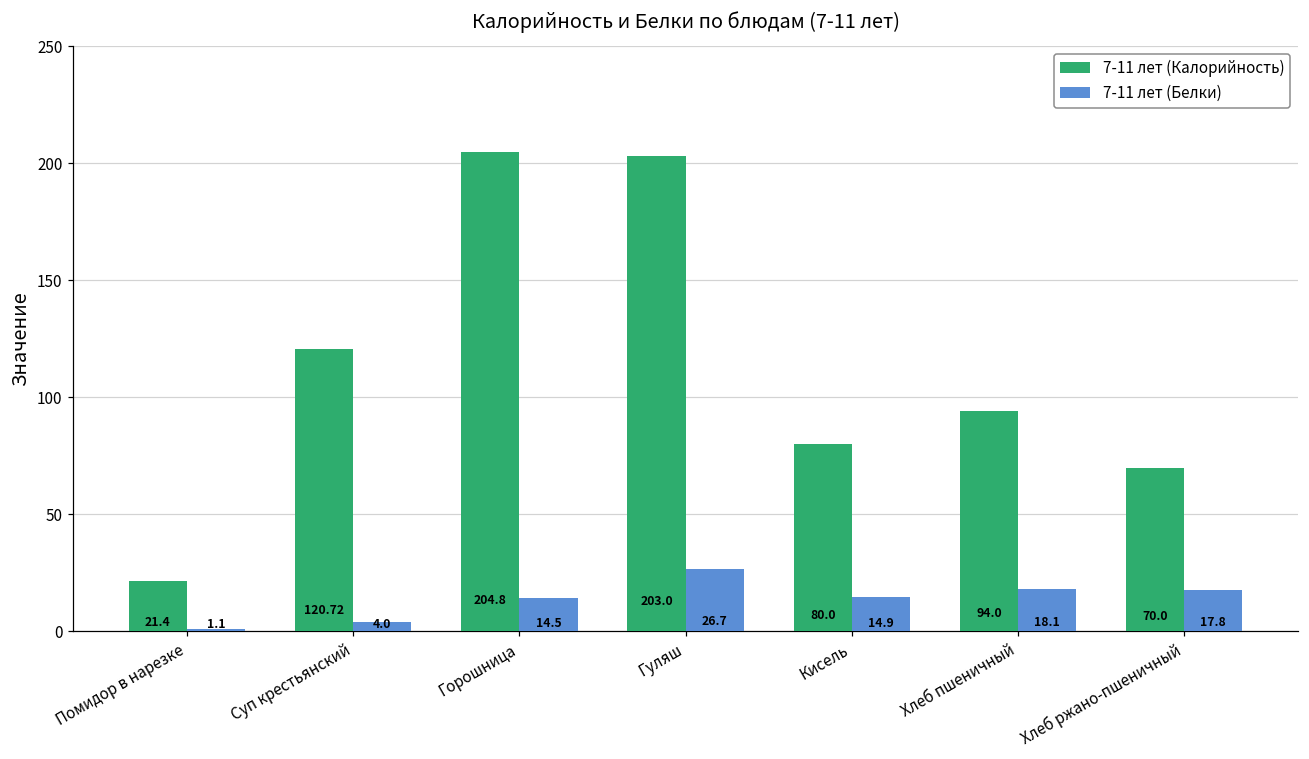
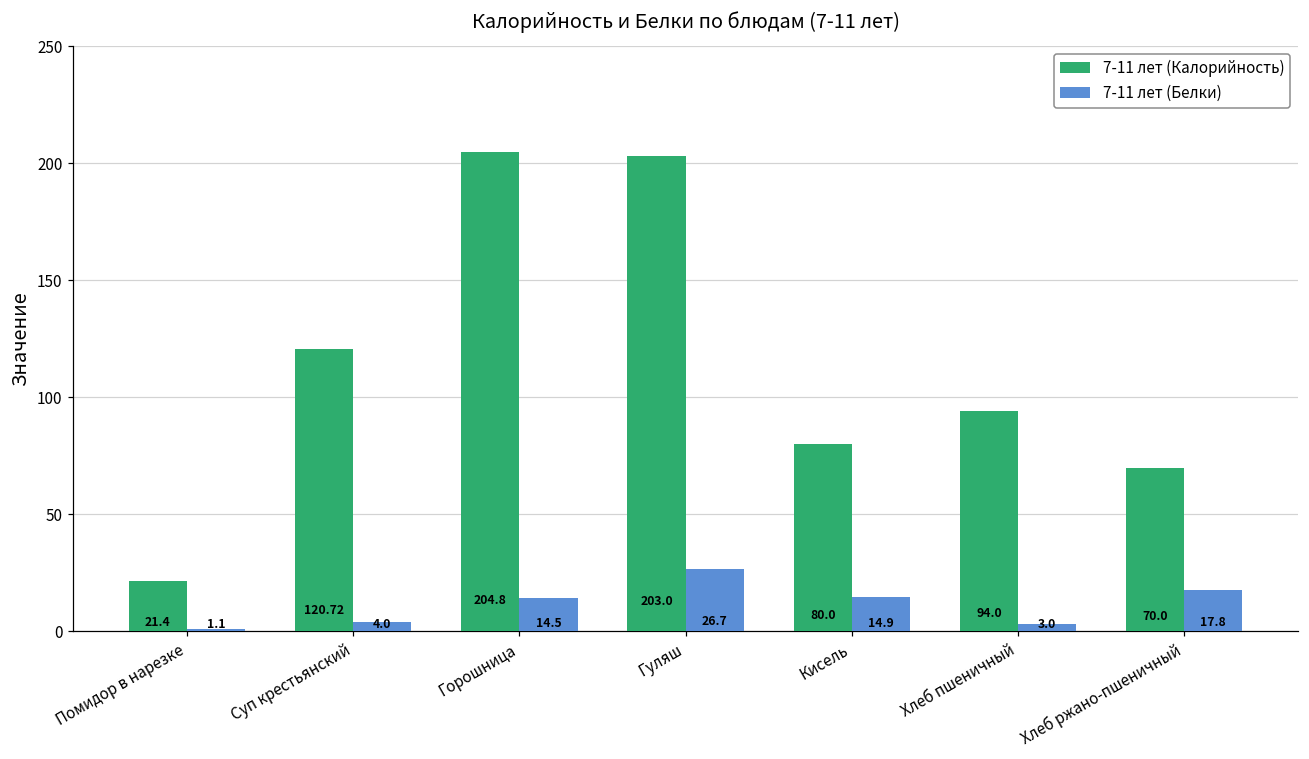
  {
    "7-11 лет (Калорийность)": {
      "Помидор в нарезке": 21.4,
      "Суп крестьянский": 120.72,
      "Горошница": 204.8,
      "Гуляш": 203.0,
      "Кисель": 80.0,
      "Хлеб пшеничный": 94.0,
      "Хлеб ржано-пшеничный": 70.0
    },
    "7-11 лет (Белки)": {
      "Помидор в нарезке": 1.1,
      "Суп крестьянский": 4.0,
      "Горошница": 14.5,
      "Гуляш": 26.7,
      "Кисель": 14.9,
-     "Хлеб пшеничный": 18.1,
+     "Хлеб пшеничный": 3.0,
      "Хлеб ржано-пшеничный": 17.8
    }
  }
